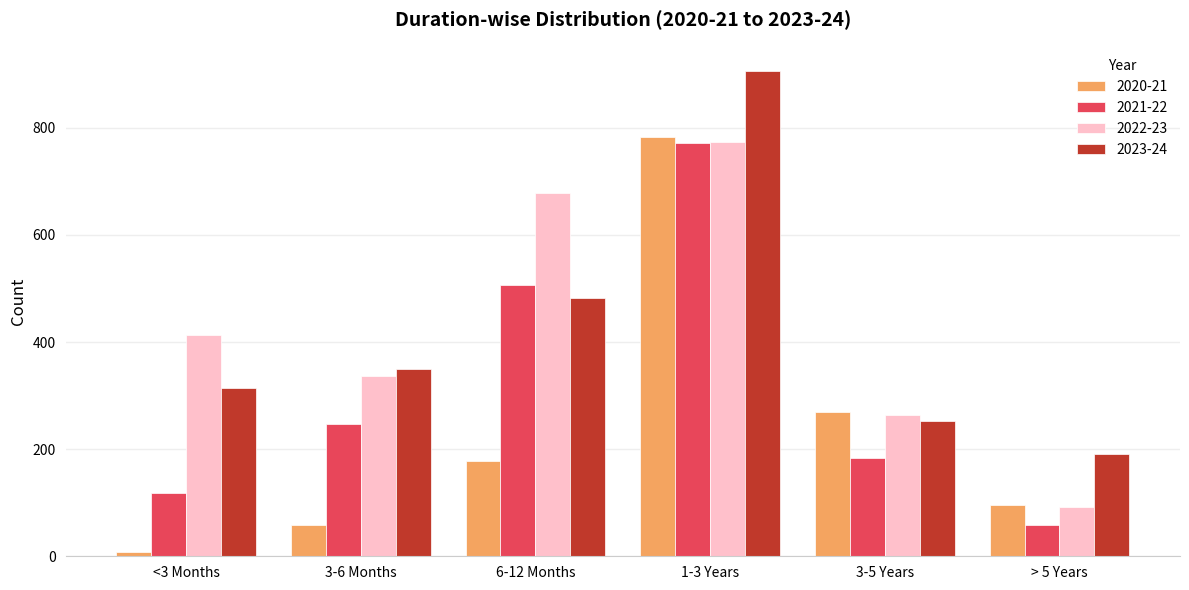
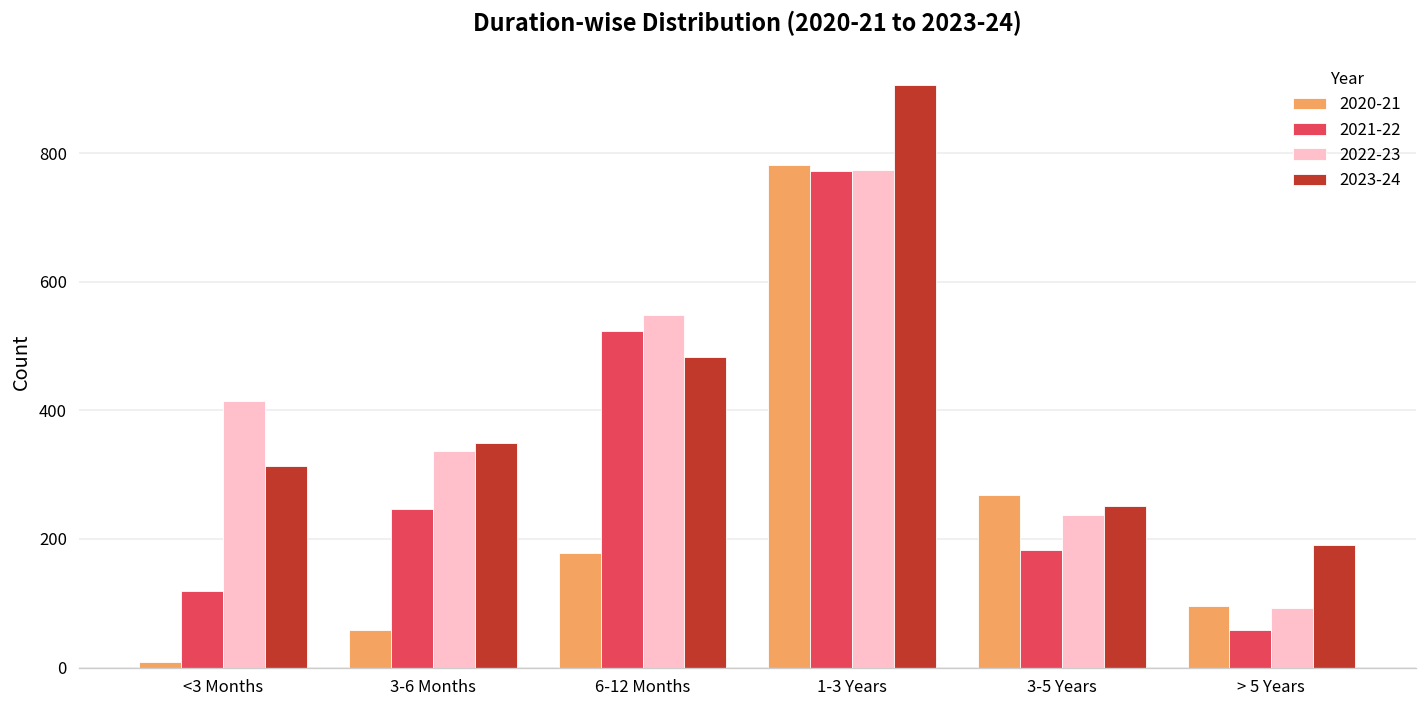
  {
    "2020-21": {
      "<3 Months": 10,
      "3-6 Months": 60,
      "6-12 Months": 180,
      "1-3 Years": 780,
      "3-5 Years": 270,
      "> 5 Years": 100
    },
    "2021-22": {
      "<3 Months": 120,
      "3-6 Months": 250,
-     "6-12 Months": 510,
+     "6-12 Months": 520,
      "1-3 Years": 770,
      "3-5 Years": 180,
      "> 5 Years": 60
    },
    "2022-23": {
      "<3 Months": 410,
      "3-6 Months": 340,
-     "6-12 Months": 680,
+     "6-12 Months": 550,
      "1-3 Years": 770,
-     "3-5 Years": 260,
+     "3-5 Years": 240,
      "> 5 Years": 90
    },
    "2023-24": {
      "<3 Months": 310,
      "3-6 Months": 350,
      "6-12 Months": 480,
      "1-3 Years": 910,
      "3-5 Years": 250,
      "> 5 Years": 190
    }
  }
